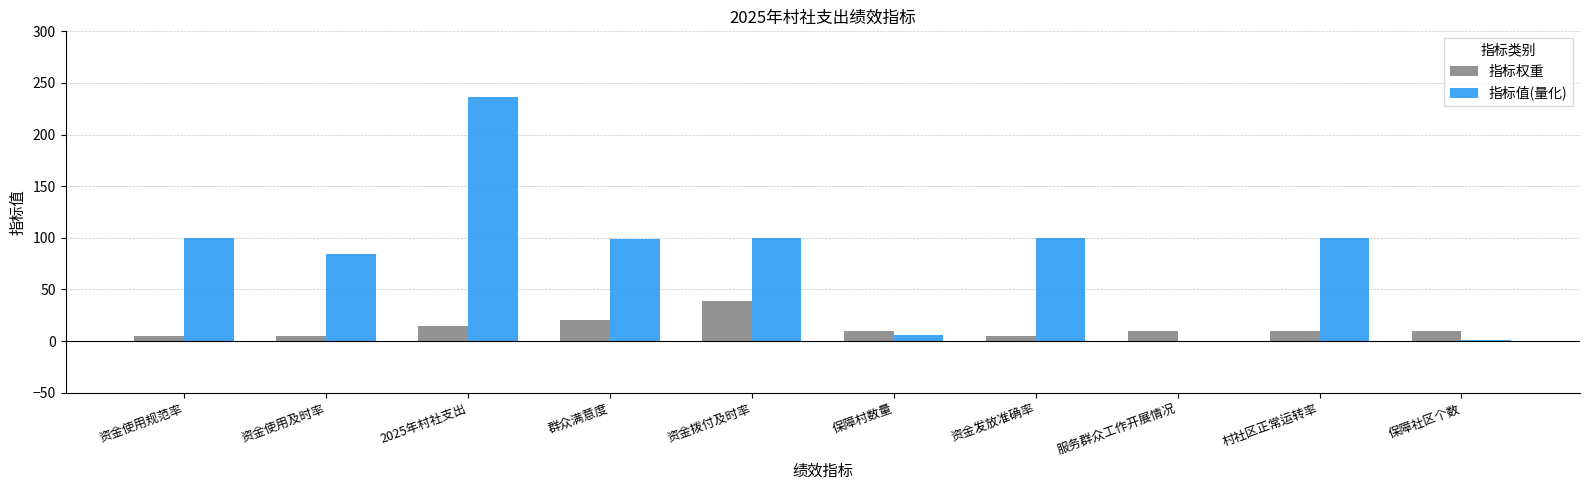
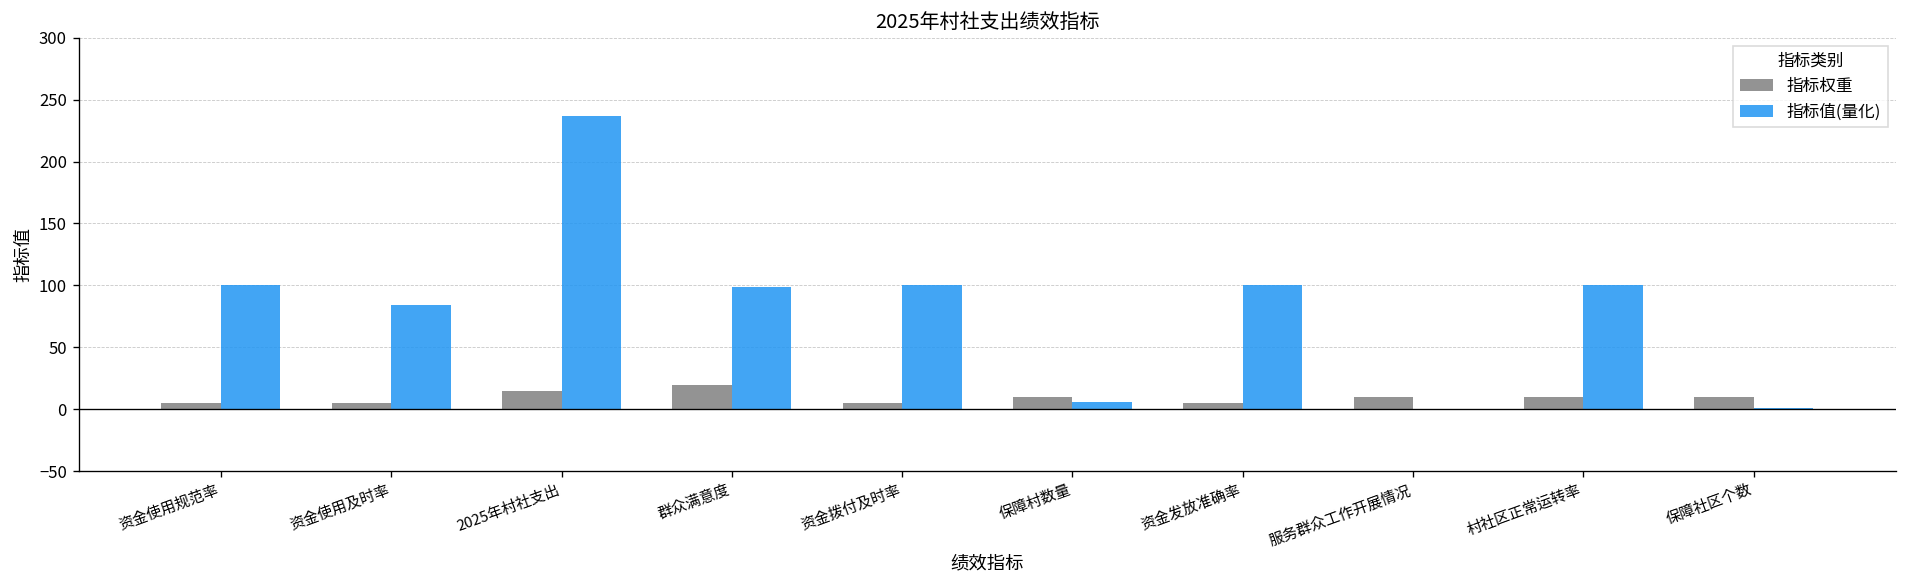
  {
    "指标权重": {
      "资金使用规范率": 5,
      "资金使用及时率": 5,
      "2025年村社支出": 15,
      "群众满意度": 20,
-     "资金拨付及时率": 39,
+     "资金拨付及时率": 5,
      "保障村数量": 10,
      "资金发放准确率": 5,
      "服务群众工作开展情况": 10,
      "村社区正常运转率": 10,
      "保障社区个数": 10
    },
    "指标值(量化)": {
      "资金使用规范率": 100,
      "资金使用及时率": 84,
      "2025年村社支出": 236,
      "群众满意度": 99,
      "资金拨付及时率": 100,
      "保障村数量": 6,
      "资金发放准确率": 100,
      "服务群众工作开展情况": 0,
      "村社区正常运转率": 100
    }
  }
